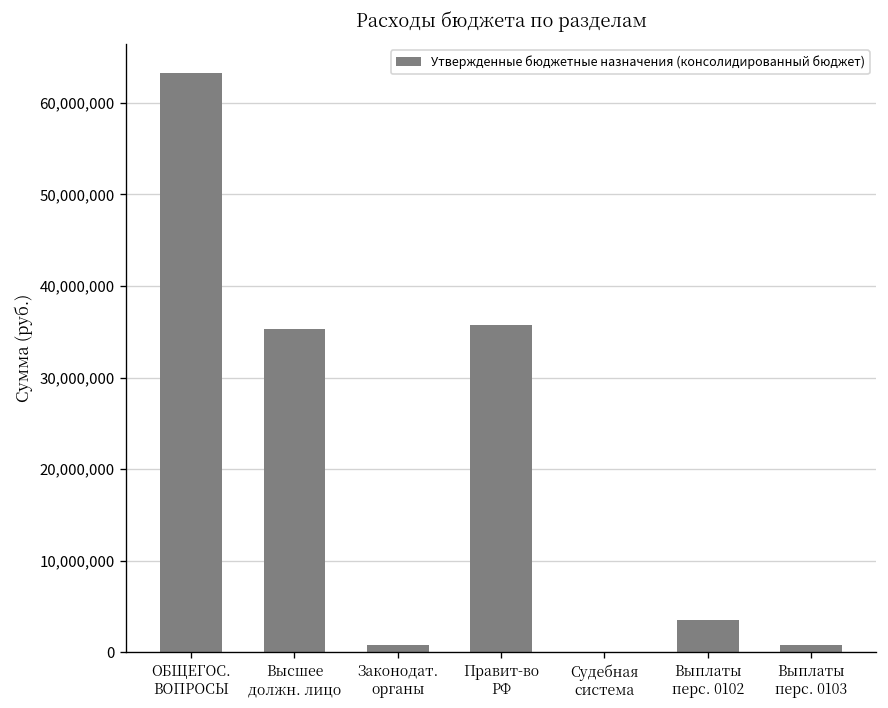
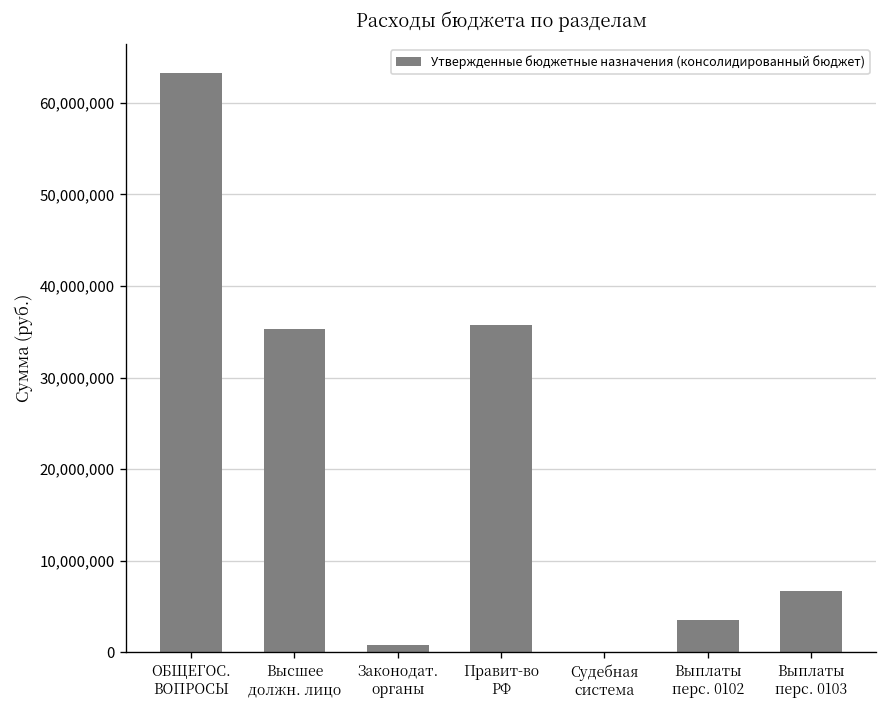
  {
    "ОБЩЕГОС. ВОПРОСЫ": "63,000,000",
    "Высшее должн. лицо": "35,000,000",
    "Законодат. органы": "1,000,000",
    "Правит-во РФ": "36,000,000",
    "Выплаты перс. 0102": "4,000,000",
-   "Выплаты перс. 0103": "1,000,000"
+   "Выплаты перс. 0103": "7,000,000"
  }
